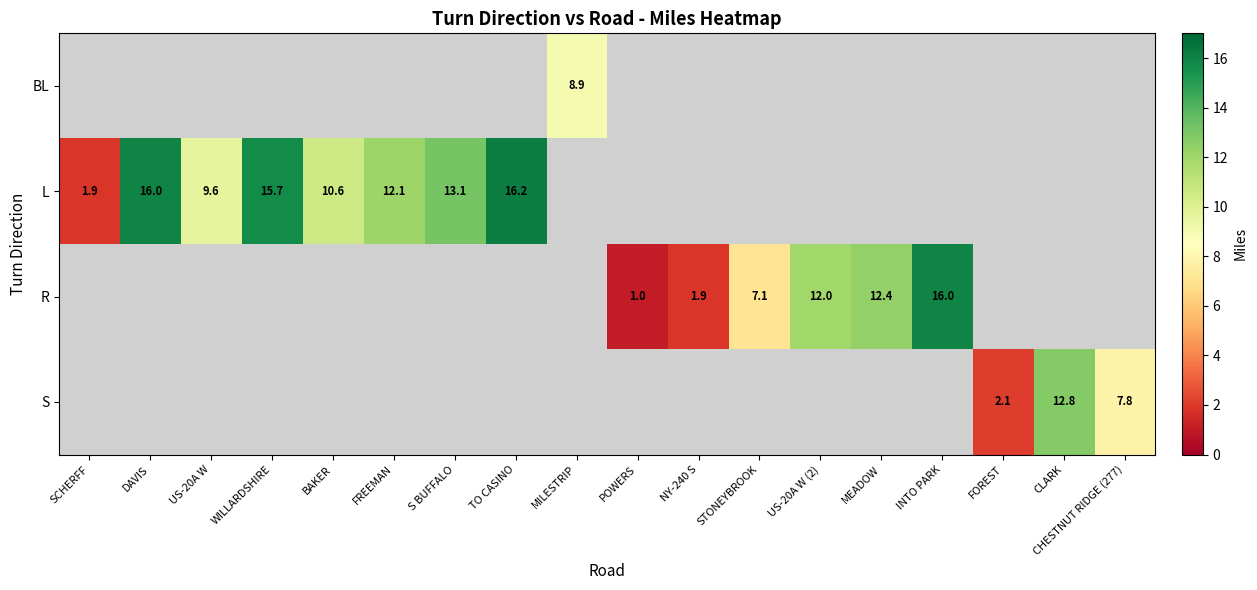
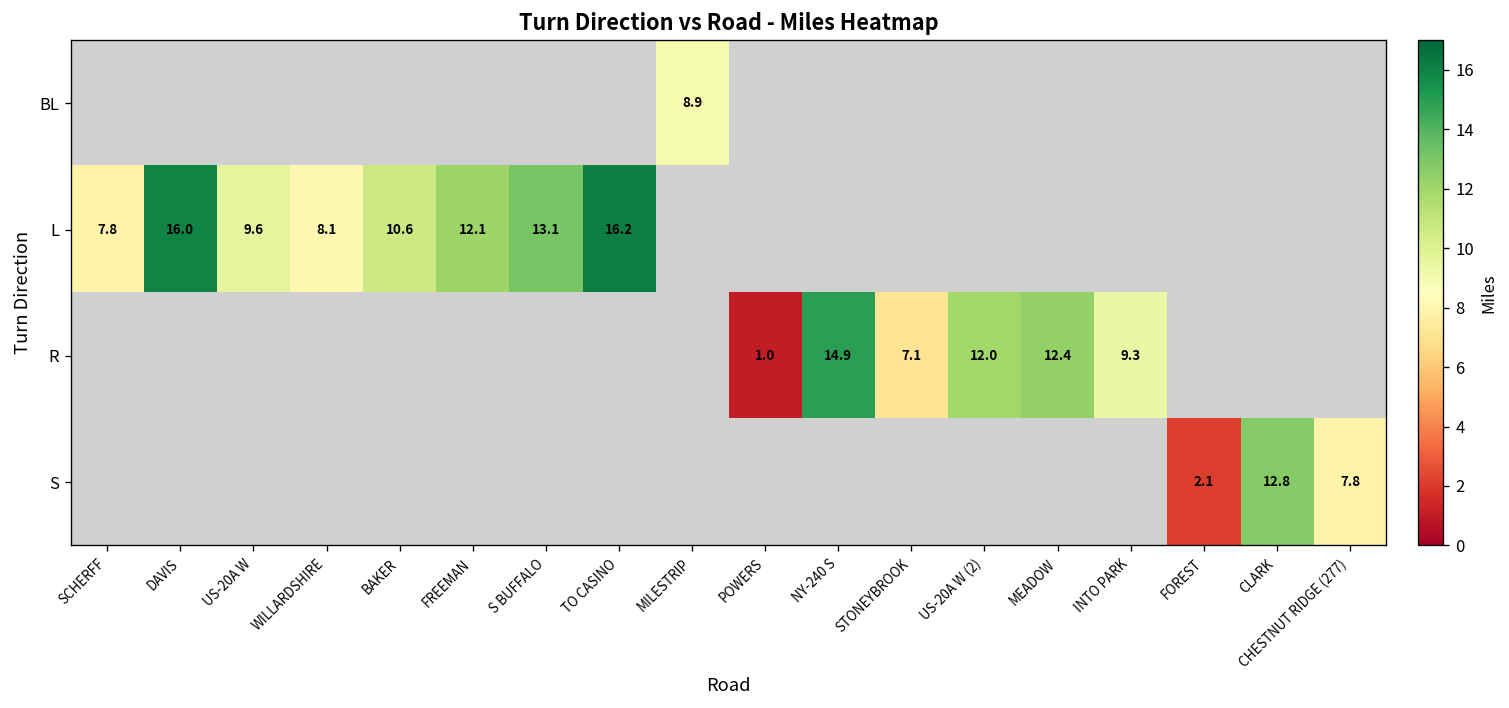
  {
    "BL": {
      "MILESTRIP": 8.9
    },
    "L": {
-     "SCHERFF": 1.9,
+     "SCHERFF": 7.8,
      "DAVIS": 16.0,
      "US-20A W": 9.6,
-     "WILLARDSHIRE": 15.7,
+     "WILLARDSHIRE": 8.1,
      "BAKER": 10.6,
      "FREEMAN": 12.1,
      "S BUFFALO": 13.1,
      "TO CASINO": 16.2
    },
    "R": {
      "POWERS": 1.0,
-     "NY-240 S": 1.9,
+     "NY-240 S": 14.9,
      "STONEYBROOK": 7.1,
      "US-20A W (2)": 12.0,
      "MEADOW": 12.4,
-     "INTO PARK": 16.0
+     "INTO PARK": 9.3
    },
    "S": {
      "FOREST": 2.1,
      "CLARK": 12.8,
      "CHESTNUT RIDGE (277)": 7.8
    }
  }
